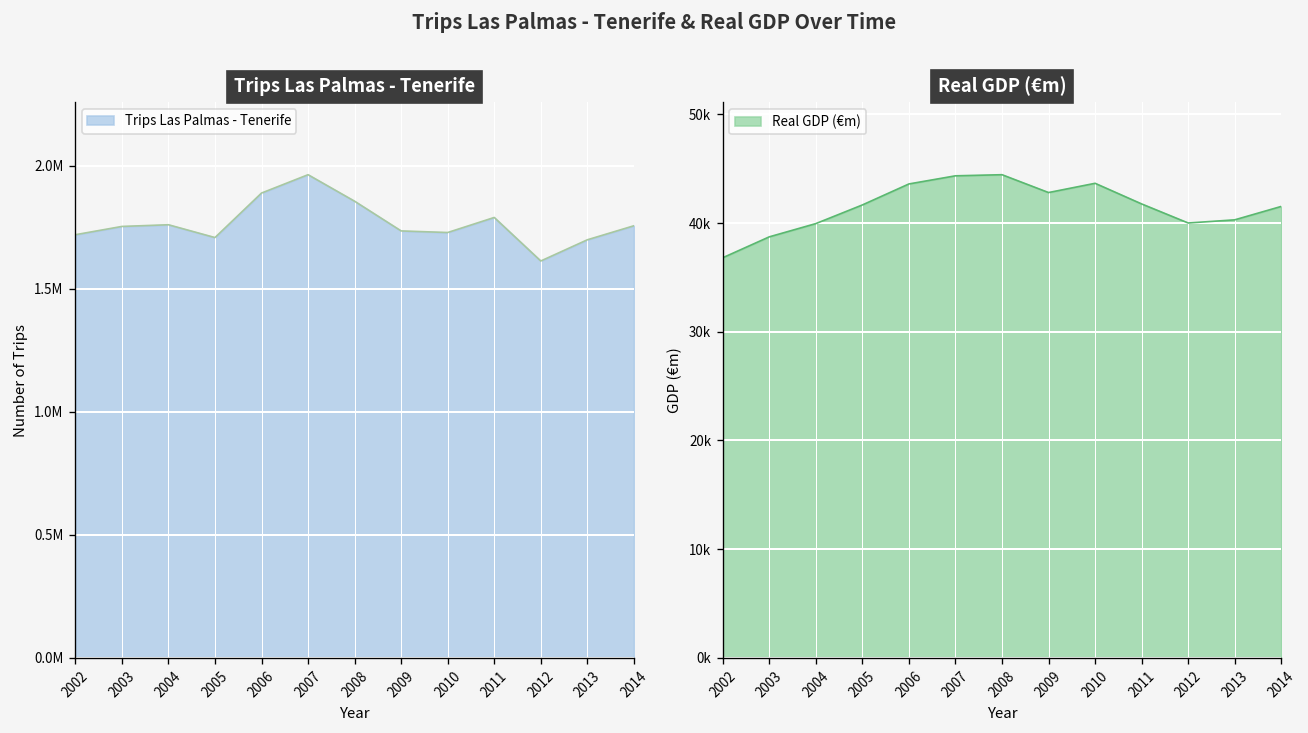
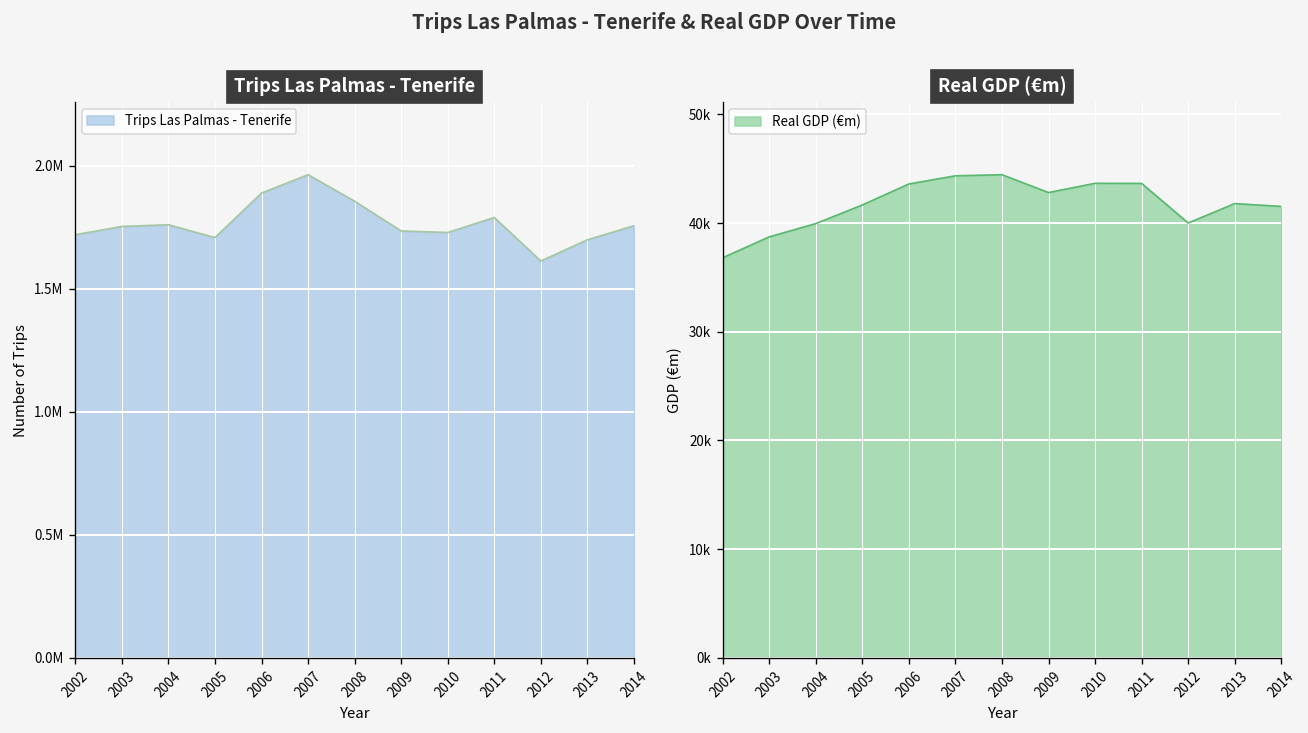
  {
    "Trips Las Palmas - Tenerife": {
      "2002": 1720000,
      "2003": 1750000,
      "2004": 1760000,
      "2005": 1710000,
      "2006": 1890000,
      "2007": 1960000,
      "2008": 1860000,
      "2009": 1730000,
      "2010": 1730000,
      "2011": 1790000,
      "2012": 1610000,
      "2013": 1700000,
      "2014": 1760000
    },
    "Real GDP (€m)": {
      "2002": 37000,
      "2003": 39000,
      "2004": 40000,
      "2005": 42000,
      "2006": 44000,
      "2007": 44000,
      "2008": 44000,
      "2009": 43000,
      "2010": 44000,
-     "2011": 42000,
+     "2011": 44000,
      "2012": 40000,
-     "2013": 40000,
+     "2013": 42000,
      "2014": 42000
    }
  }
